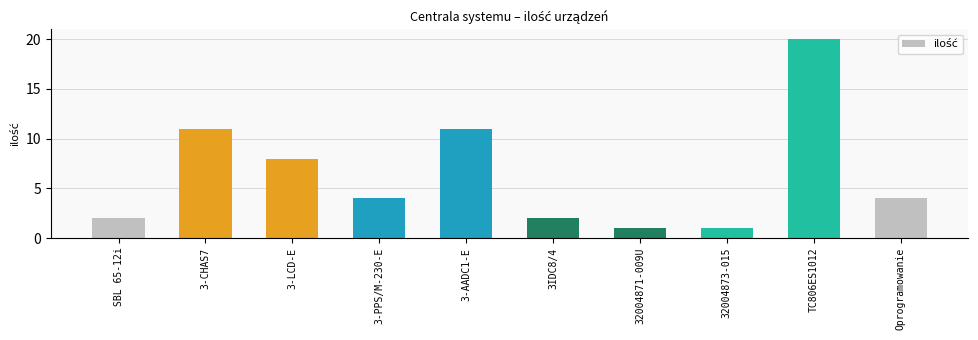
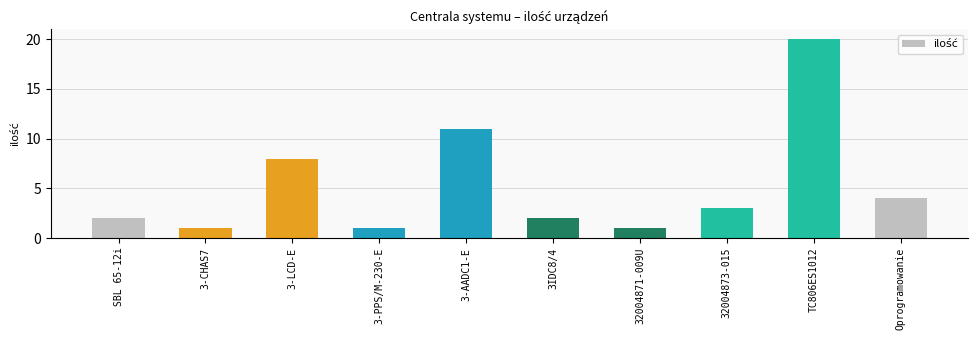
  {
    "SBL 65-12i": 2,
-   "3-CHAS7": 11,
+   "3-CHAS7": 1,
    "3-LCD-E": 8,
-   "3-PPS/M-230-E": 4,
+   "3-PPS/M-230-E": 1,
    "3-AADC1-E": 11,
    "3IDC8/4": 2,
    "32004871-009U": 1,
-   "32004873-015": 1,
+   "32004873-015": 3,
    "TC806ES1012": 20,
    "Oprogramowanie": 4
  }
